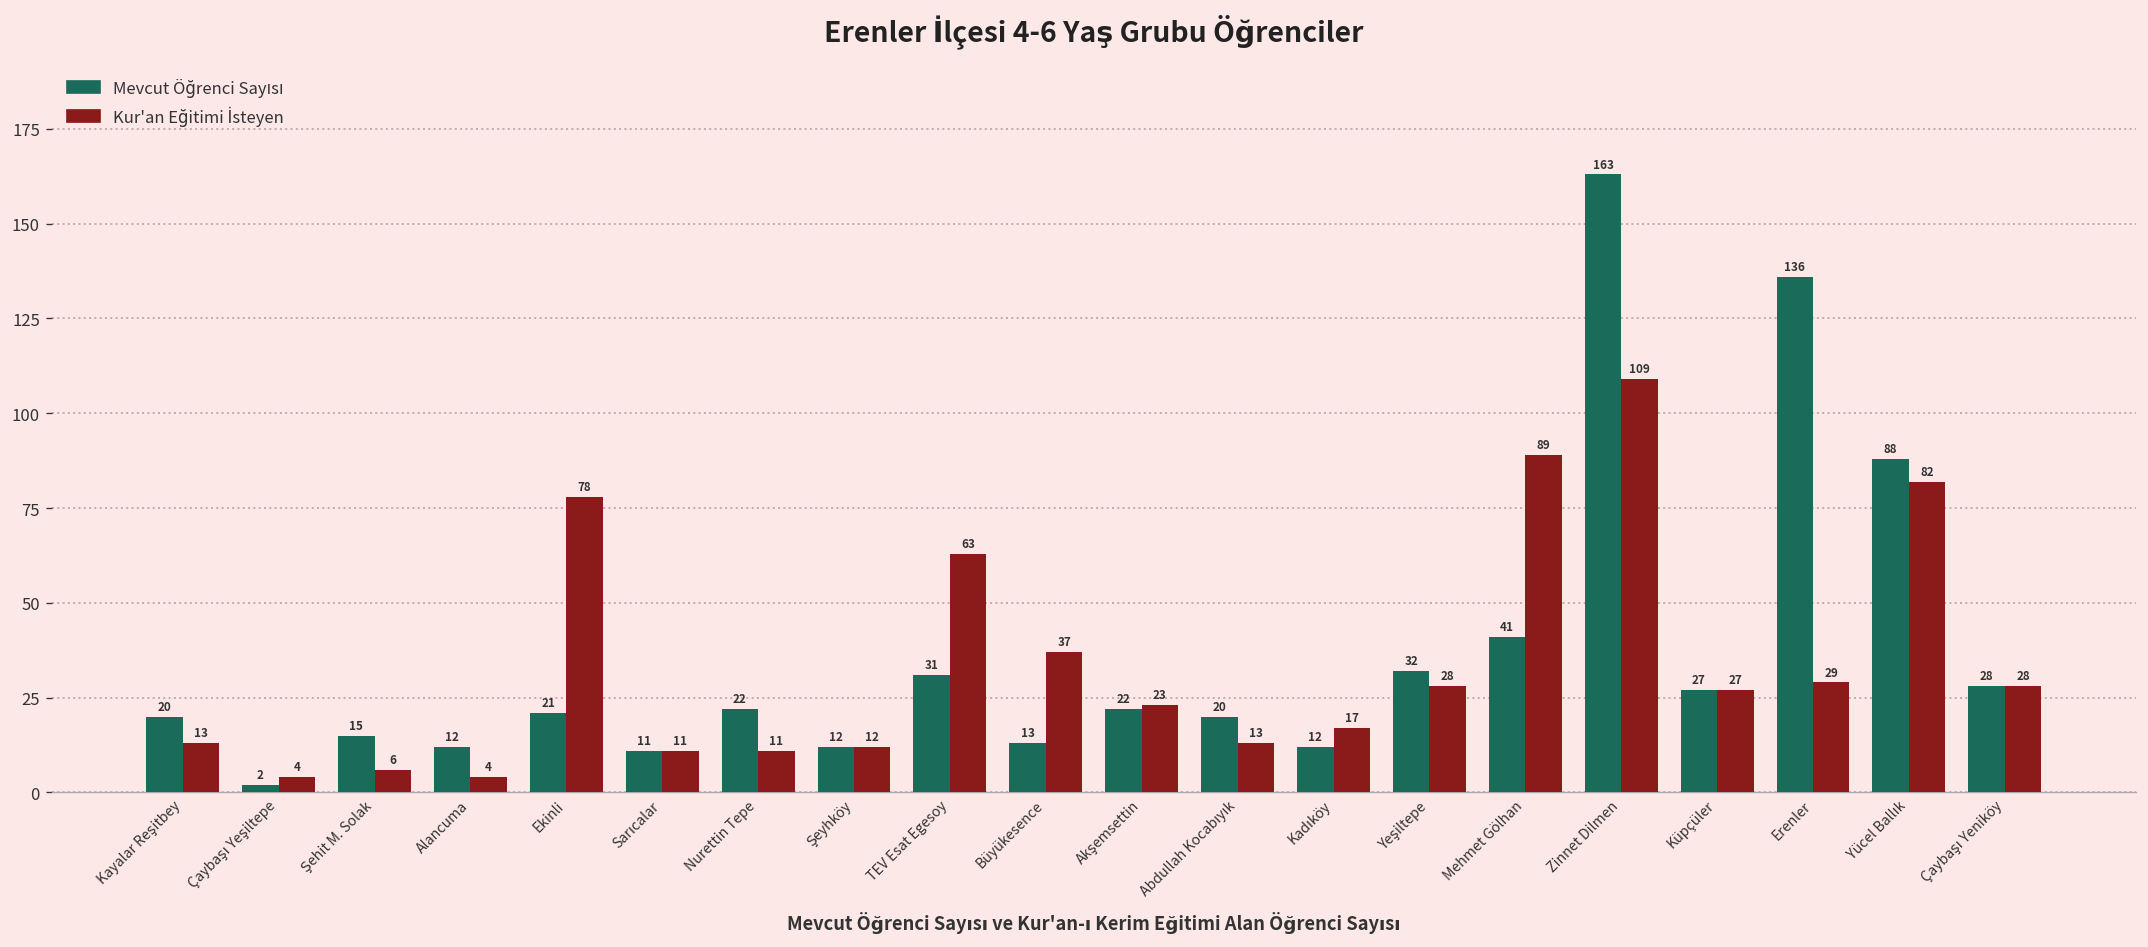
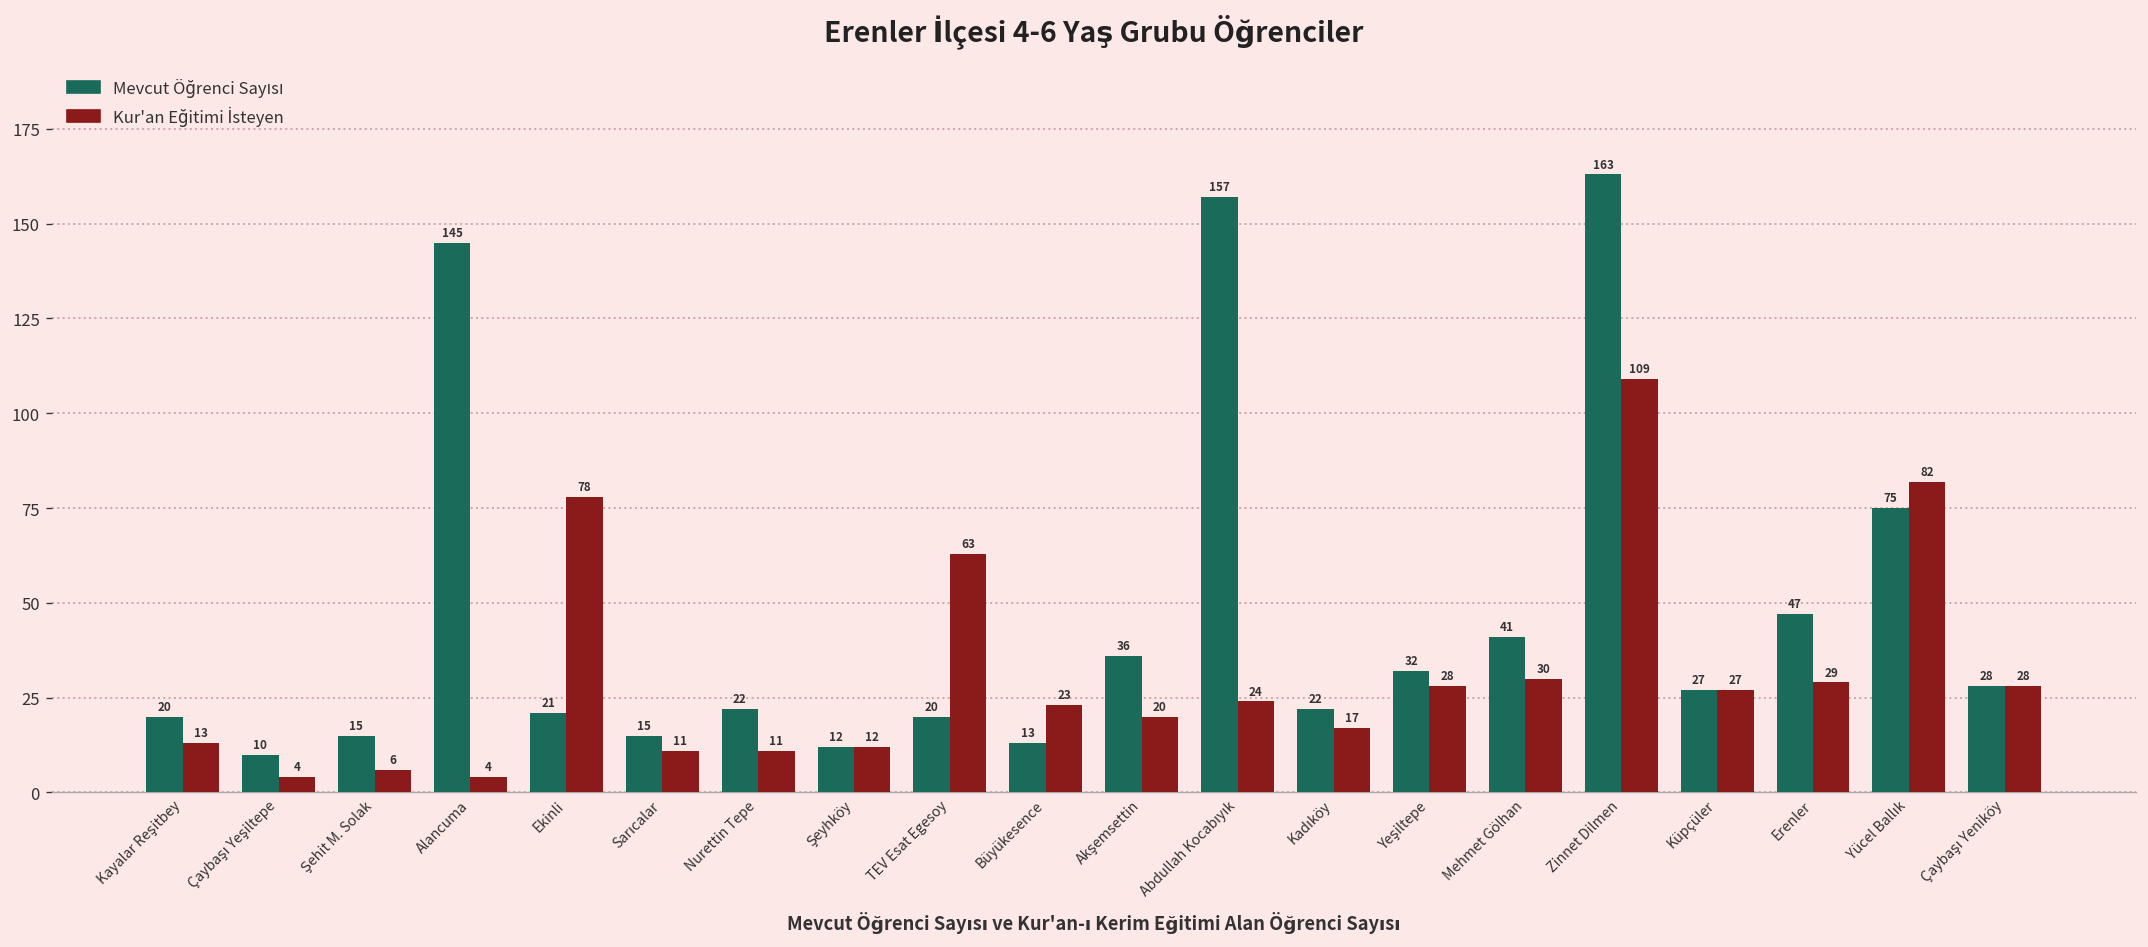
  {
    "Mevcut Öğrenci Sayısı": {
      "Kayalar Reşitbey": 20,
-     "Çaybaşı Yeşiltepe": 2,
+     "Çaybaşı Yeşiltepe": 10,
      "Şehit M. Solak": 15,
-     "Alancuma": 12,
+     "Alancuma": 145,
      "Ekinli": 21,
-     "Sarıcalar": 11,
+     "Sarıcalar": 15,
      "Nurettin Tepe": 22,
      "Şeyhköy": 12,
-     "TEV Esat Egesoy": 31,
+     "TEV Esat Egesoy": 20,
      "Büyükesence": 13,
-     "Akşemsettin": 22,
-     "Abdullah Kocabıyık": 20,
-     "Kadıköy": 12,
+     "Akşemsettin": 36,
+     "Abdullah Kocabıyık": 157,
+     "Kadıköy": 22,
      "Yeşiltepe": 32,
      "Mehmet Gölhan": 41,
      "Zinnet Dilmen": 163,
      "Küpçüler": 27,
-     "Erenler": 136,
-     "Yücel Ballık": 88,
+     "Erenler": 47,
+     "Yücel Ballık": 75,
      "Çaybaşı Yeniköy": 28
    },
    "Kur'an Eğitimi İsteyen": {
      "Kayalar Reşitbey": 13,
      "Çaybaşı Yeşiltepe": 4,
      "Şehit M. Solak": 6,
      "Alancuma": 4,
      "Ekinli": 78,
      "Sarıcalar": 11,
      "Nurettin Tepe": 11,
      "Şeyhköy": 12,
      "TEV Esat Egesoy": 63,
-     "Büyükesence": 37,
-     "Akşemsettin": 23,
-     "Abdullah Kocabıyık": 13,
+     "Büyükesence": 23,
+     "Akşemsettin": 20,
+     "Abdullah Kocabıyık": 24,
      "Kadıköy": 17,
      "Yeşiltepe": 28,
-     "Mehmet Gölhan": 89,
+     "Mehmet Gölhan": 30,
      "Zinnet Dilmen": 109,
      "Küpçüler": 27,
      "Erenler": 29,
      "Yücel Ballık": 82,
      "Çaybaşı Yeniköy": 28
    }
  }
